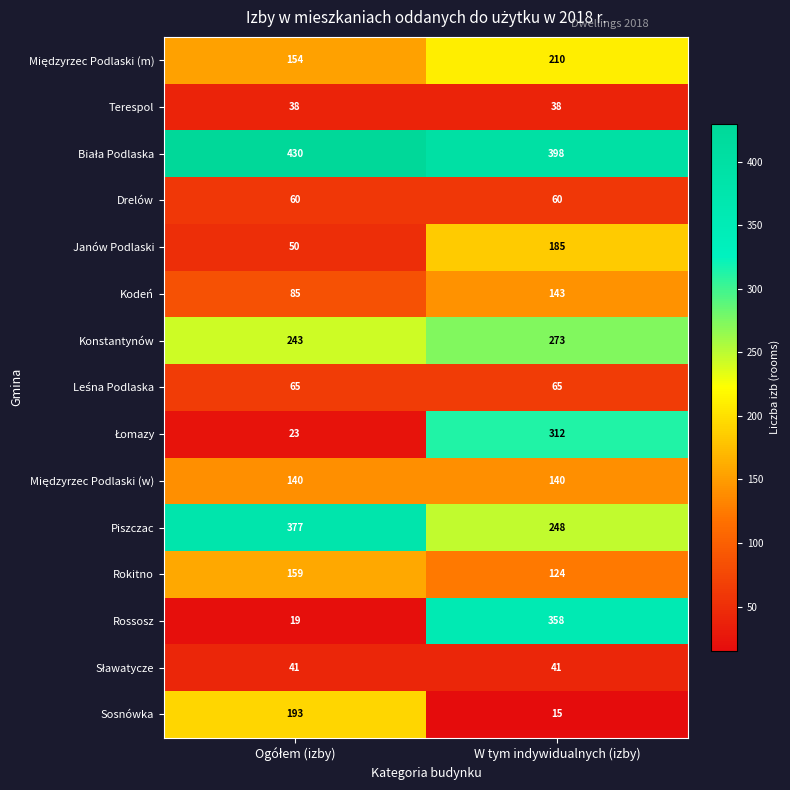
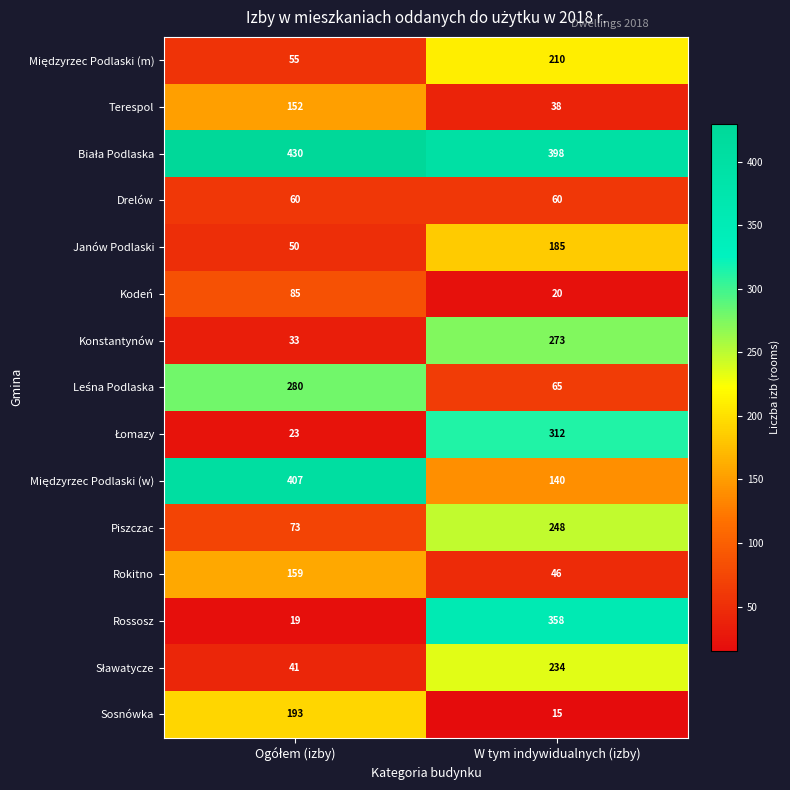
  {
    "Międzyrzec Podlaski (m)": {
-     "Ogółem (izby)": 154,
+     "Ogółem (izby)": 55,
      "W tym indywidualnych (izby)": 210
    },
    "Terespol": {
-     "Ogółem (izby)": 38,
+     "Ogółem (izby)": 152,
      "W tym indywidualnych (izby)": 38
    },
    "Biała Podlaska": {
      "Ogółem (izby)": 430,
      "W tym indywidualnych (izby)": 398
    },
    "Drelów": {
      "Ogółem (izby)": 60,
      "W tym indywidualnych (izby)": 60
    },
    "Janów Podlaski": {
      "Ogółem (izby)": 50,
      "W tym indywidualnych (izby)": 185
    },
    "Kodeń": {
      "Ogółem (izby)": 85,
-     "W tym indywidualnych (izby)": 143
+     "W tym indywidualnych (izby)": 20
    },
    "Konstantynów": {
-     "Ogółem (izby)": 243,
+     "Ogółem (izby)": 33,
      "W tym indywidualnych (izby)": 273
    },
    "Leśna Podlaska": {
-     "Ogółem (izby)": 65,
+     "Ogółem (izby)": 280,
      "W tym indywidualnych (izby)": 65
    },
    "Łomazy": {
      "Ogółem (izby)": 23,
      "W tym indywidualnych (izby)": 312
    },
    "Międzyrzec Podlaski (w)": {
-     "Ogółem (izby)": 140,
+     "Ogółem (izby)": 407,
      "W tym indywidualnych (izby)": 140
    },
    "Piszczac": {
-     "Ogółem (izby)": 377,
+     "Ogółem (izby)": 73,
      "W tym indywidualnych (izby)": 248
    },
    "Rokitno": {
      "Ogółem (izby)": 159,
-     "W tym indywidualnych (izby)": 124
+     "W tym indywidualnych (izby)": 46
    },
    "Rossosz": {
      "Ogółem (izby)": 19,
      "W tym indywidualnych (izby)": 358
    },
    "Sławatycze": {
      "Ogółem (izby)": 41,
-     "W tym indywidualnych (izby)": 41
+     "W tym indywidualnych (izby)": 234
    },
    "Sosnówka": {
      "Ogółem (izby)": 193,
      "W tym indywidualnych (izby)": 15
    }
  }
